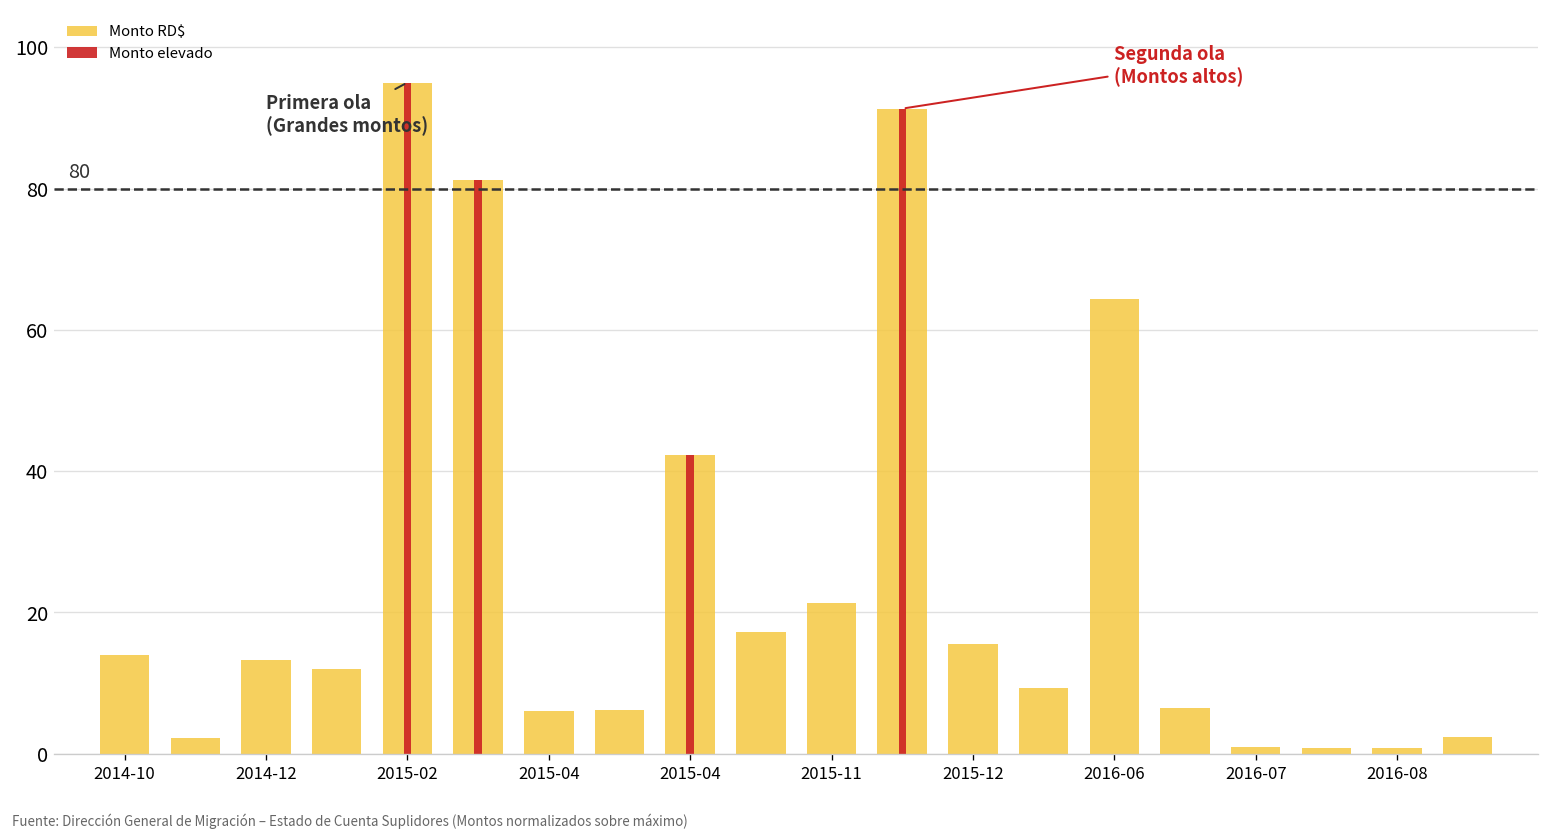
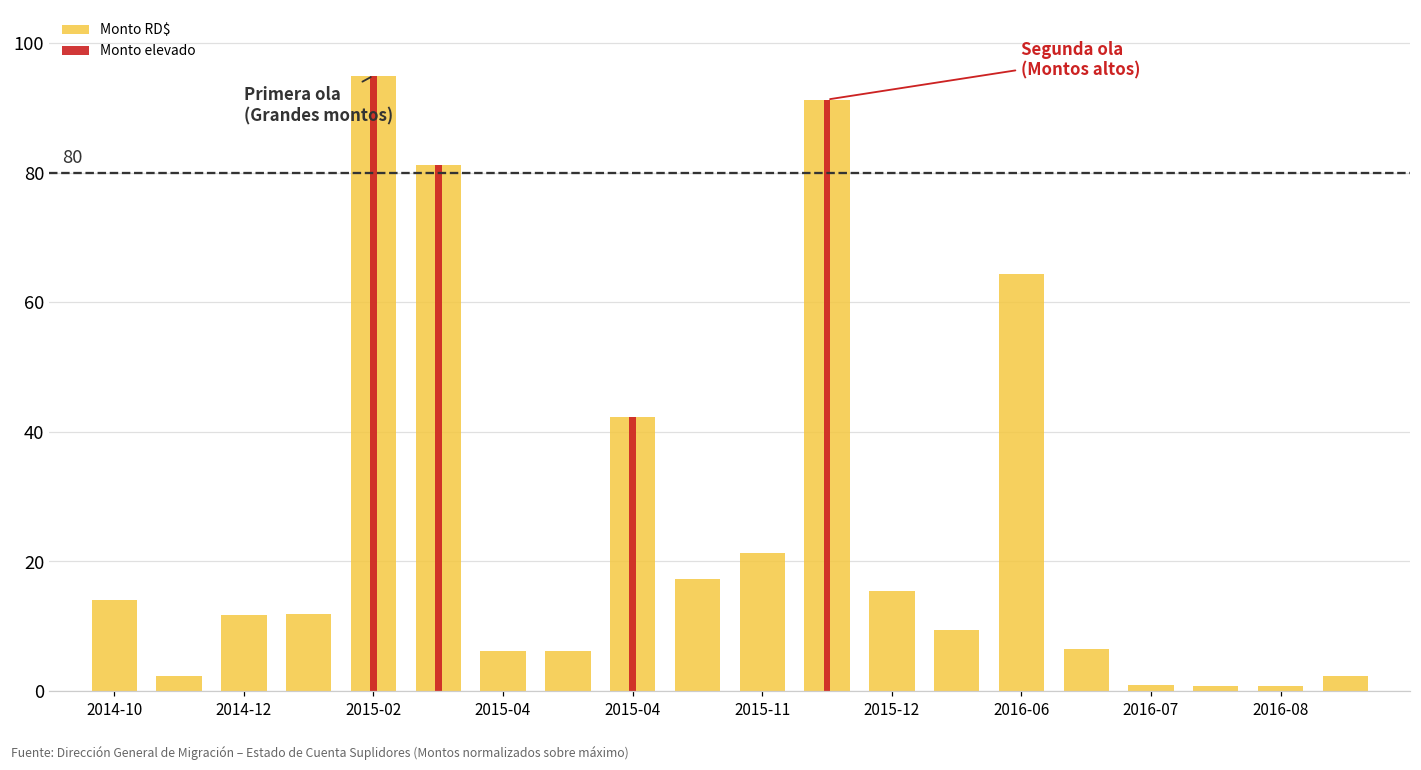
  {
    "Monto RD$": {
      "2014-10": 14,
-     "2014-12": 13,
+     "2014-12": 12,
      "2015-02": 95,
      "2015-11": 21,
      "2015-12": 15,
      "2016-06": 64,
      "2016-07": 1,
      "2016-08": 1
    },
    "Monto elevado": {
      "2014-10": 0,
      "2014-12": 0,
      "2015-02": 95,
      "2015-11": 0,
      "2015-12": 0,
      "2016-06": 0,
      "2016-07": 0,
      "2016-08": 0
    }
  }
